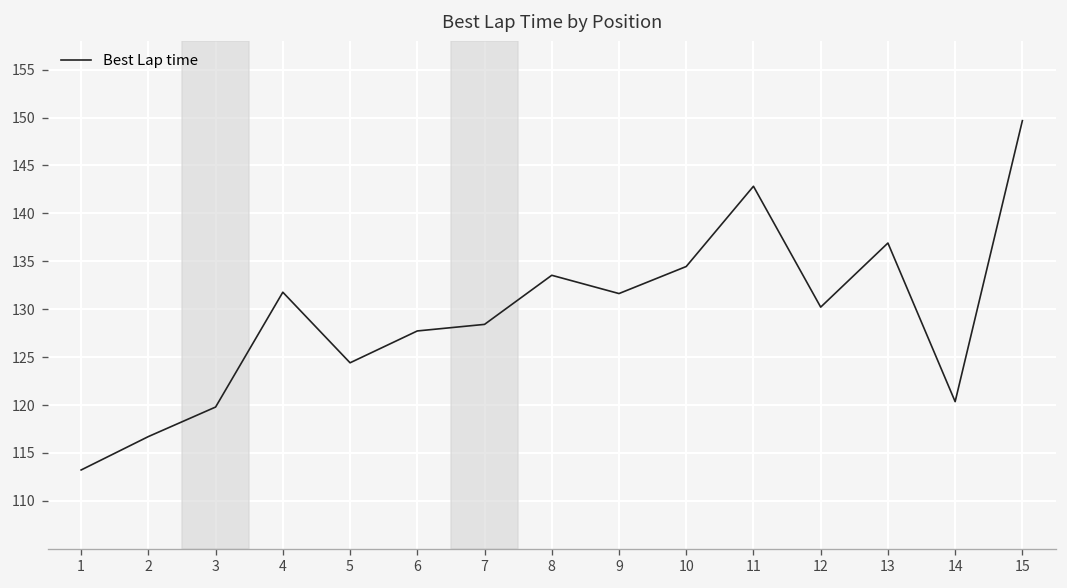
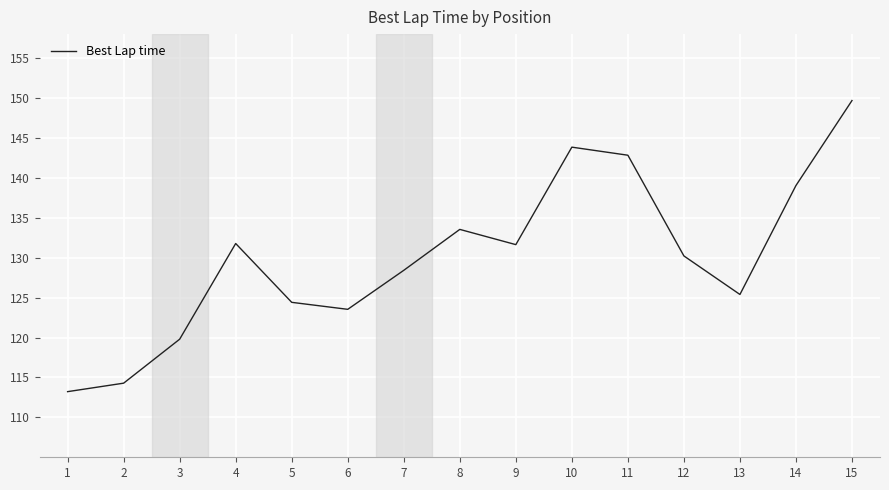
  {
    "1": 113,
-   "2": 117,
+   "2": 114,
    "3": 120,
    "4": 132,
    "5": 124,
-   "6": 128,
+   "6": 124,
    "7": 128,
    "8": 134,
    "9": 132,
-   "10": 134,
+   "10": 144,
    "11": 143,
    "12": 130,
-   "13": 137,
-   "14": 120,
+   "13": 125,
+   "14": 139,
    "15": 150
  }
